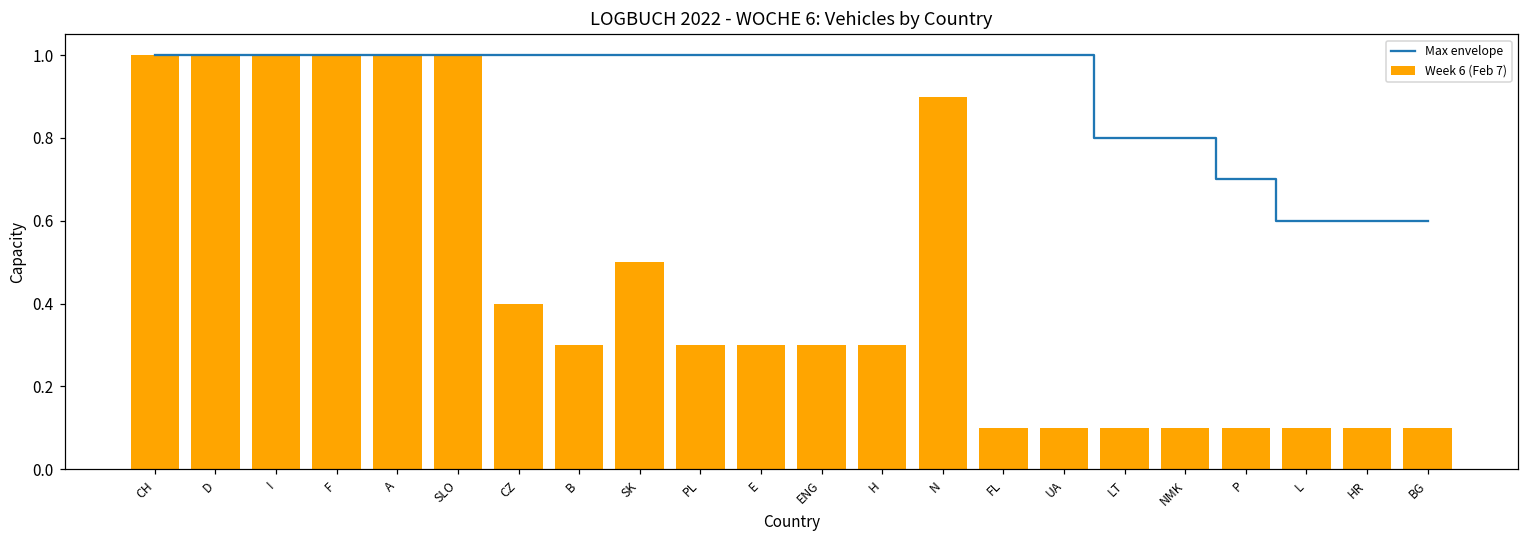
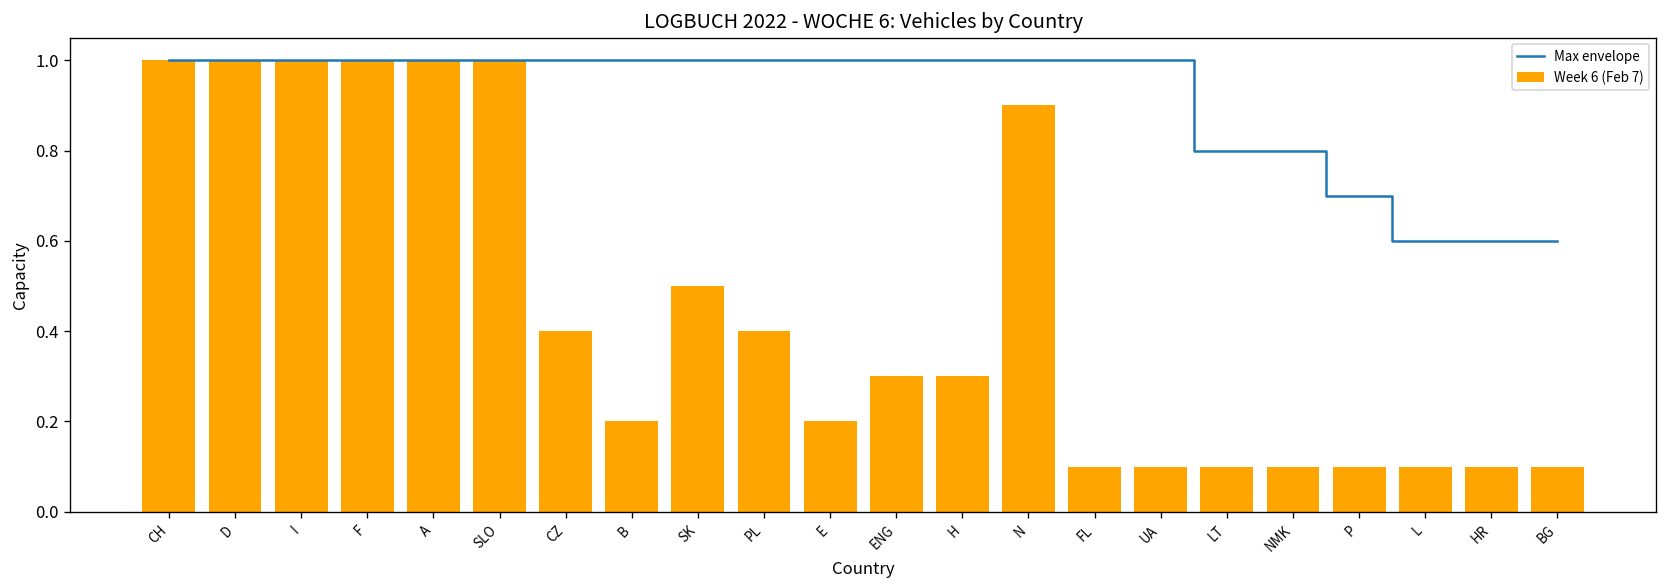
  {
    "Max envelope": {
      "CH": 1.00,
      "D": 1.00,
      "I": 1.00,
      "F": 1.00,
      "A": 1.00,
      "SLO": 1.00,
      "CZ": 1.00,
      "B": 1.00,
      "SK": 1.00,
      "PL": 1.00,
      "E": 1.00,
      "ENG": 1.00,
      "H": 1.00,
      "N": 1.00,
      "FL": 1.00,
      "UA": 1.00,
      "LT": 0.80,
      "NMK": 0.80,
      "P": 0.70,
      "L": 0.60,
      "HR": 0.60,
      "BG": 0.60
    },
    "Week 6 (Feb 7)": {
      "CH": 1.00,
      "D": 1.00,
      "I": 1.00,
      "F": 1.00,
      "A": 1.00,
      "SLO": 1.00,
      "CZ": 0.40,
-     "B": 0.30,
+     "B": 0.20,
      "SK": 0.50,
-     "PL": 0.30,
-     "E": 0.30,
+     "PL": 0.40,
+     "E": 0.20,
      "ENG": 0.30,
      "H": 0.30,
      "N": 0.90,
      "FL": 0.10,
      "UA": 0.10,
      "LT": 0.10,
      "NMK": 0.10,
      "P": 0.10,
      "L": 0.10,
      "HR": 0.10,
      "BG": 0.10
    }
  }
